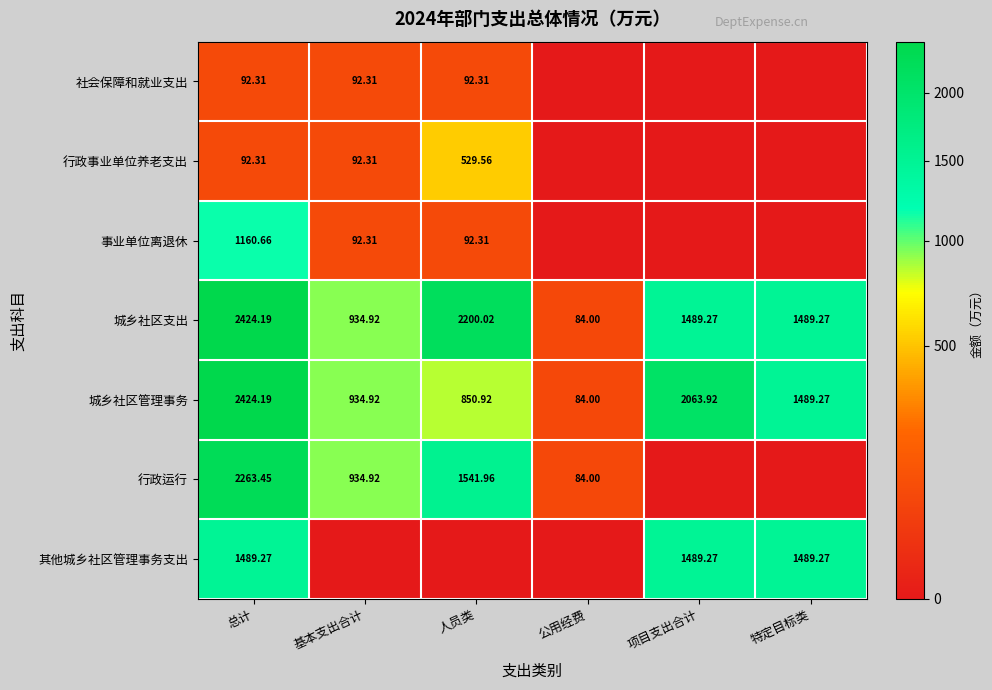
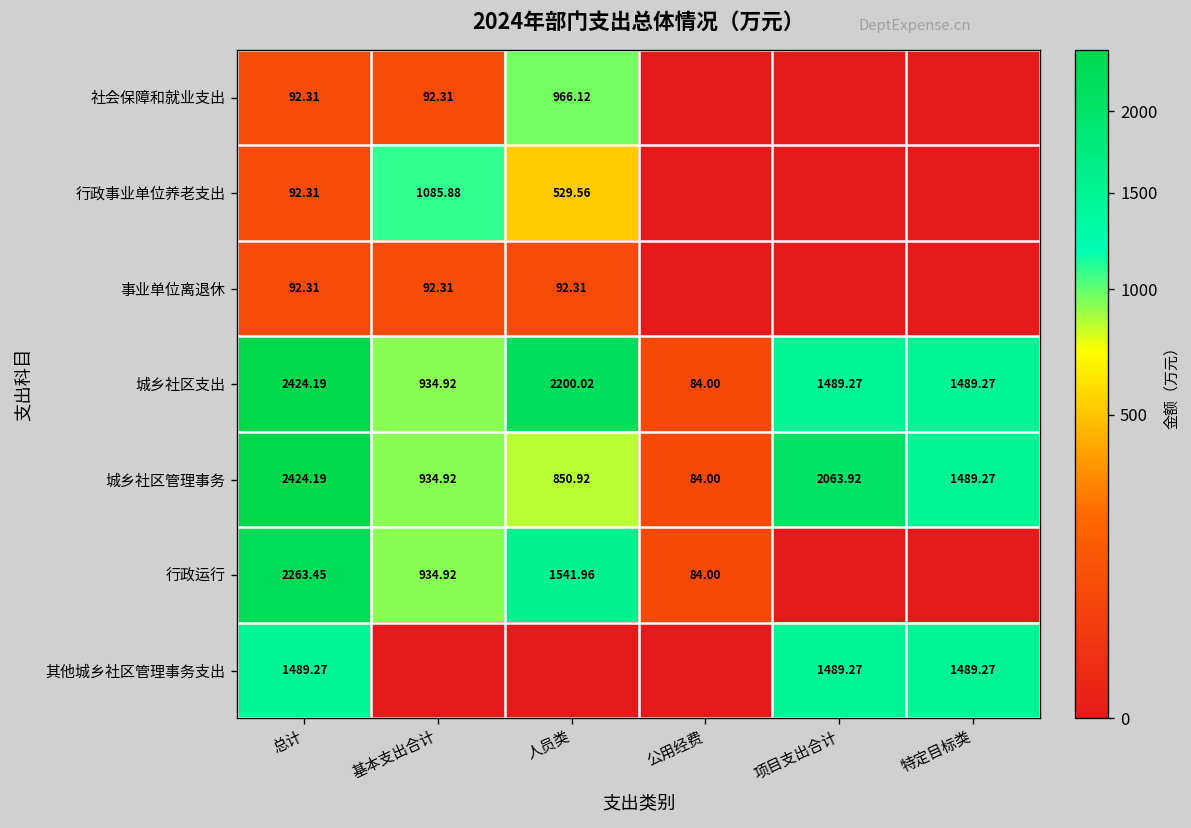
  {
    "社会保障和就业支出": {
      "总计": 92.31,
      "基本支出合计": 92.31,
-     "人员类": 92.31
+     "人员类": 966.12
    },
    "行政事业单位养老支出": {
      "总计": 92.31,
-     "基本支出合计": 92.31,
+     "基本支出合计": 1085.88,
      "人员类": 529.56
    },
    "事业单位离退休": {
-     "总计": 1160.66,
+     "总计": 92.31,
      "基本支出合计": 92.31,
      "人员类": 92.31
    },
    "城乡社区支出": {
      "总计": 2424.19,
      "基本支出合计": 934.92,
      "人员类": 2200.02,
      "公用经费": 84.00,
      "项目支出合计": 1489.27,
      "特定目标类": 1489.27
    },
    "城乡社区管理事务": {
      "总计": 2424.19,
      "基本支出合计": 934.92,
      "人员类": 850.92,
      "公用经费": 84.00,
      "项目支出合计": 2063.92,
      "特定目标类": 1489.27
    },
    "行政运行": {
      "总计": 2263.45,
      "基本支出合计": 934.92,
      "人员类": 1541.96,
      "公用经费": 84.00
    },
    "其他城乡社区管理事务支出": {
      "总计": 1489.27,
      "项目支出合计": 1489.27,
      "特定目标类": 1489.27
    }
  }
